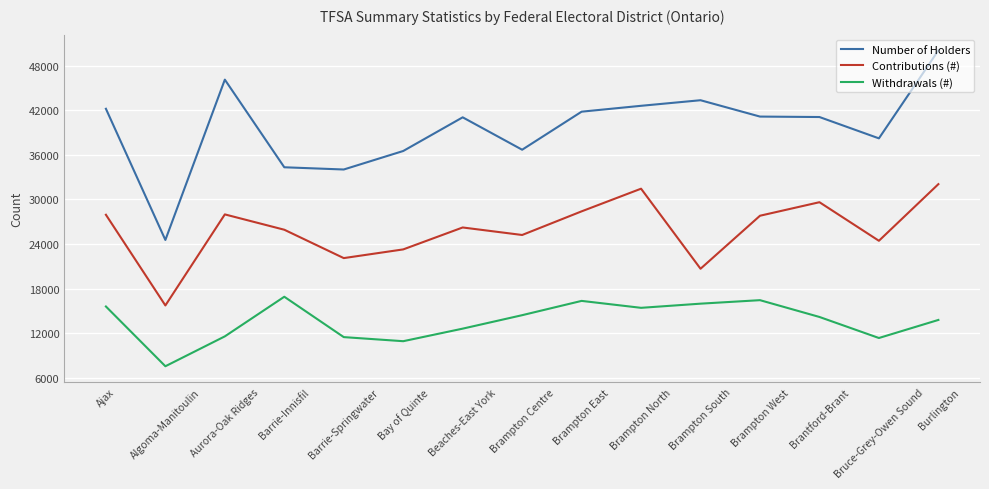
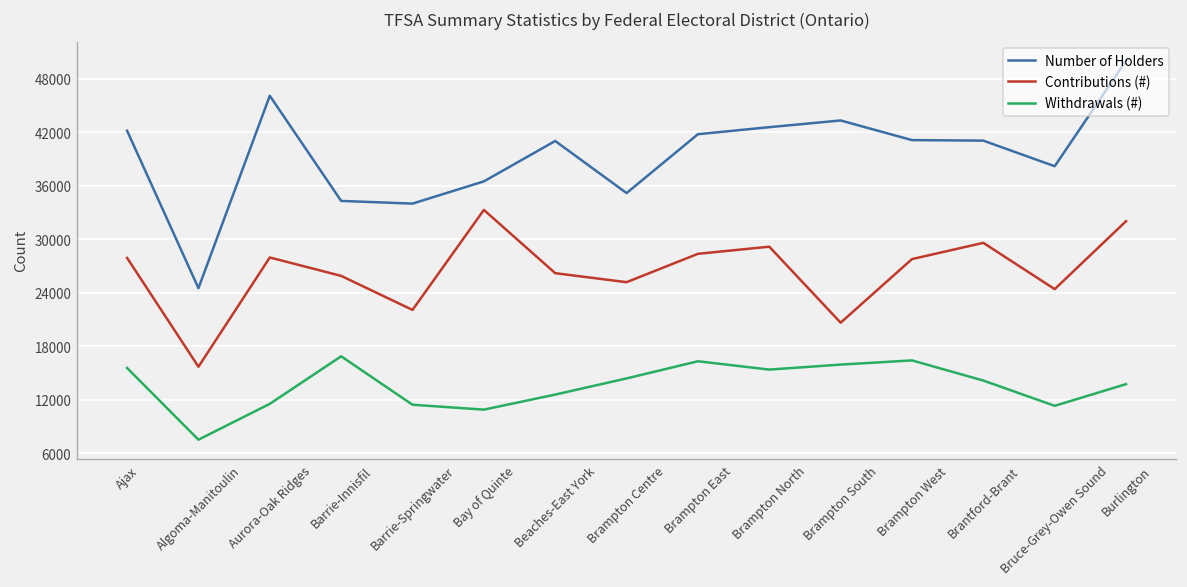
  {
    "Number of Holders": {
      "Ajax": 42000,
      "Algoma-Manitoulin": 25000,
      "Aurora-Oak Ridges": 46000,
      "Barrie-Innisfil": 34000,
      "Barrie-Springwater": 34000,
      "Bay of Quinte": 37000,
      "Beaches-East York": 41000,
-     "Brampton Centre": 37000,
+     "Brampton Centre": 35000,
      "Brampton East": 42000,
      "Brampton North": 43000,
      "Brampton South": 43000,
      "Brampton West": 41000,
      "Brantford-Brant": 41000,
      "Bruce-Grey-Owen Sound": 38000
    },
    "Contributions (#)": {
      "Ajax": 28000,
      "Algoma-Manitoulin": 16000,
      "Aurora-Oak Ridges": 28000,
      "Barrie-Innisfil": 26000,
      "Barrie-Springwater": 22000,
-     "Bay of Quinte": 23000,
+     "Bay of Quinte": 33000,
      "Beaches-East York": 26000,
      "Brampton Centre": 25000,
      "Brampton East": 28000,
-     "Brampton North": 31000,
+     "Brampton North": 29000,
      "Brampton South": 21000,
      "Brampton West": 28000,
      "Brantford-Brant": 30000,
      "Bruce-Grey-Owen Sound": 24000,
      "Burlington": 32000
    },
    "Withdrawals (#)": {
      "Ajax": 16000,
      "Algoma-Manitoulin": 8000,
      "Aurora-Oak Ridges": 12000,
      "Barrie-Innisfil": 17000,
      "Barrie-Springwater": 11000,
      "Bay of Quinte": 11000,
      "Beaches-East York": 13000,
      "Brampton Centre": 14000,
      "Brampton East": 16000,
      "Brampton North": 15000,
      "Brampton South": 16000,
      "Brampton West": 16000,
      "Brantford-Brant": 14000,
      "Bruce-Grey-Owen Sound": 11000,
      "Burlington": 14000
    }
  }
